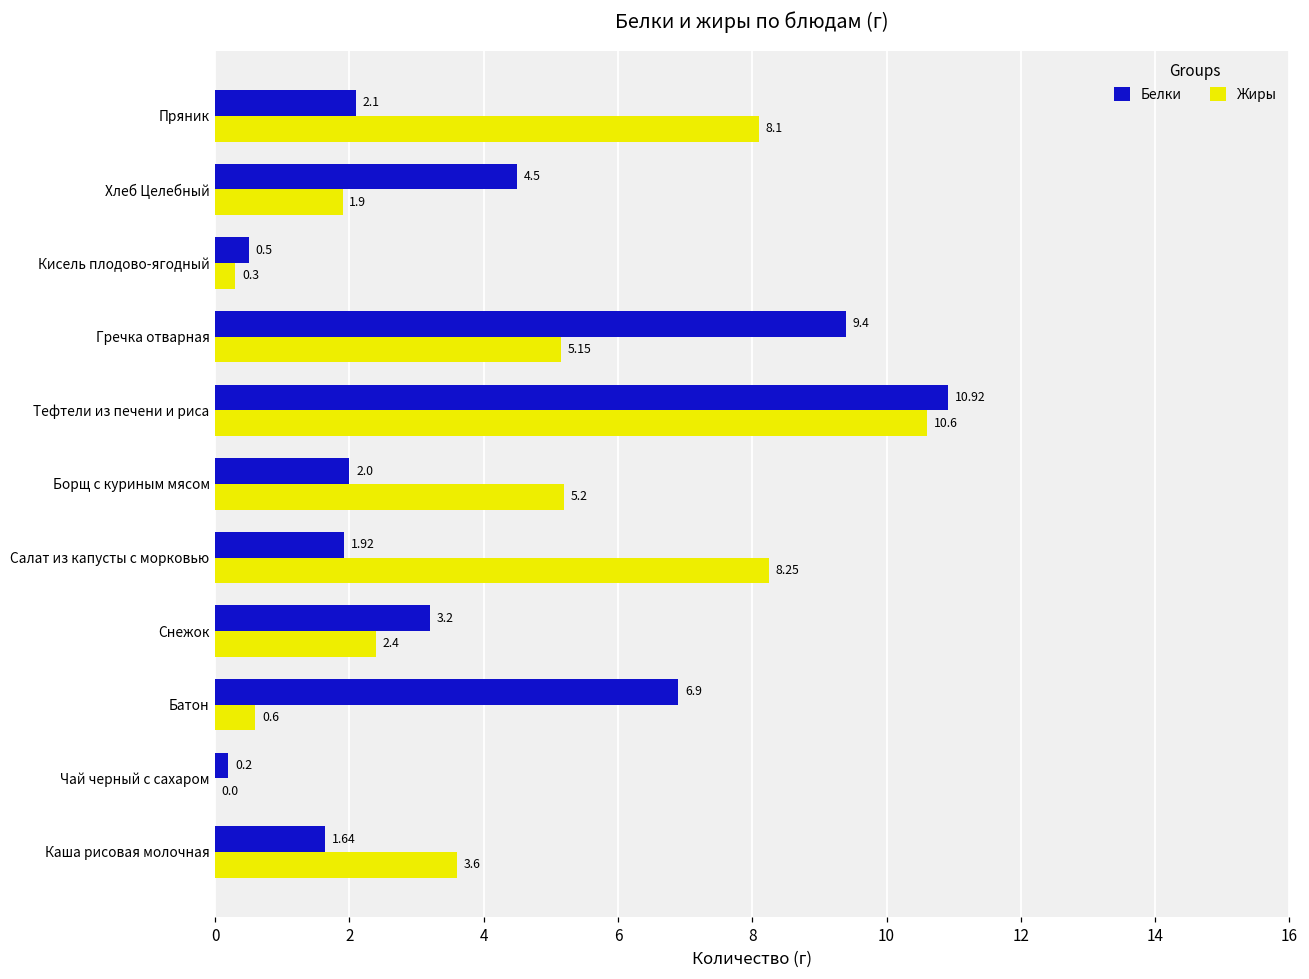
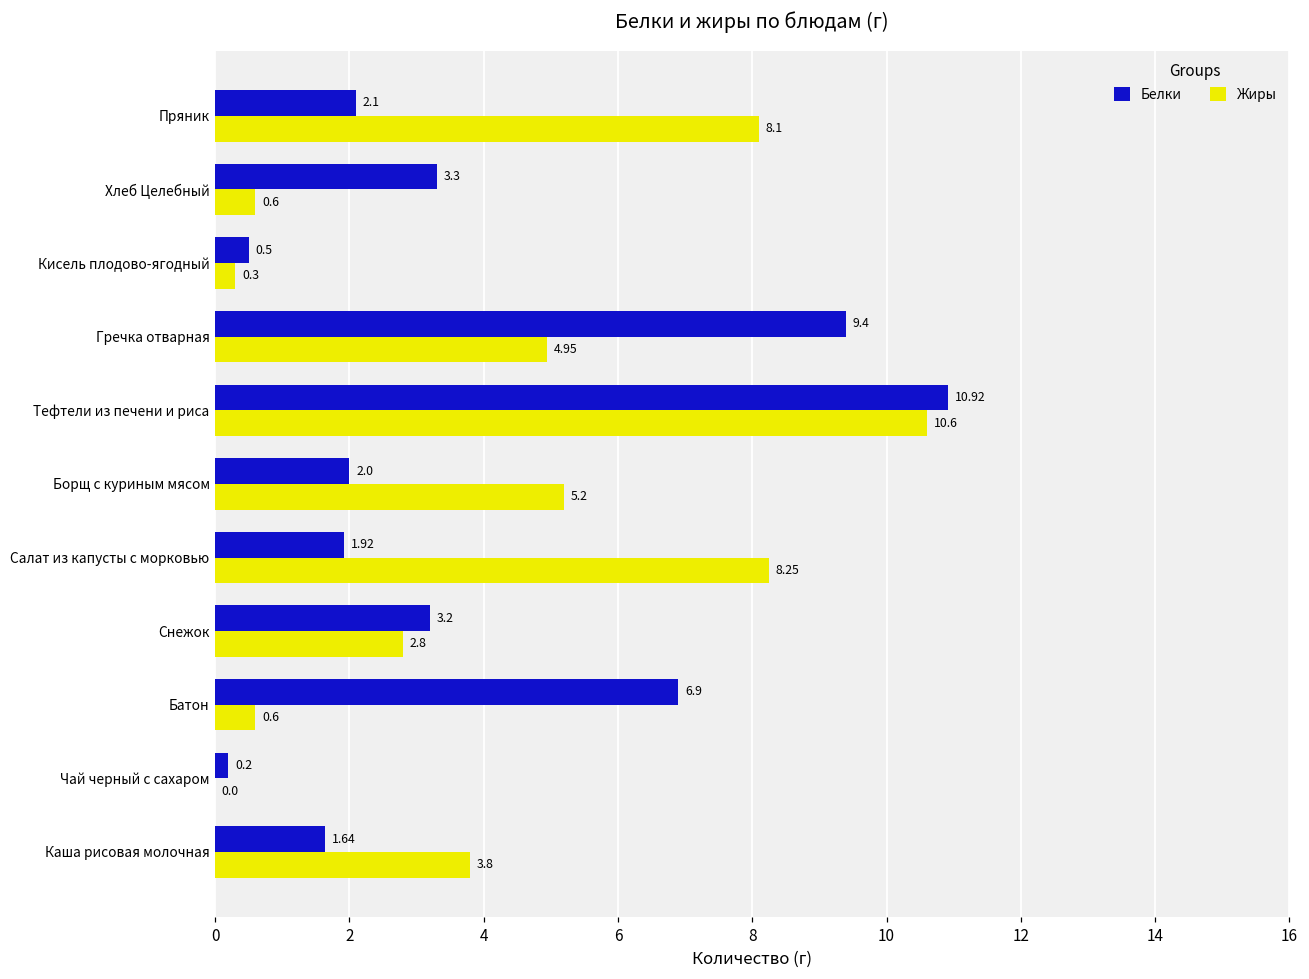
  {
    "Белки": {
      "Пряник": 2.1,
-     "Хлеб Целебный": 4.5,
+     "Хлеб Целебный": 3.3,
      "Кисель плодово-ягодный": 0.5,
      "Гречка отварная": 9.4,
      "Тефтели из печени и риса": 10.92,
      "Борщ с куриным мясом": 2.0,
      "Салат из капусты с морковью": 1.92,
      "Снежок": 3.2,
      "Батон": 6.9,
      "Чай черный с сахаром": 0.2,
      "Каша рисовая молочная": 1.64
    },
    "Жиры": {
      "Пряник": 8.1,
-     "Хлеб Целебный": 1.9,
+     "Хлеб Целебный": 0.6,
      "Кисель плодово-ягодный": 0.3,
-     "Гречка отварная": 5.15,
+     "Гречка отварная": 4.95,
      "Тефтели из печени и риса": 10.6,
      "Борщ с куриным мясом": 5.2,
      "Салат из капусты с морковью": 8.25,
-     "Снежок": 2.4,
+     "Снежок": 2.8,
      "Батон": 0.6,
      "Чай черный с сахаром": 0.0,
-     "Каша рисовая молочная": 3.6
+     "Каша рисовая молочная": 3.8
    }
  }
